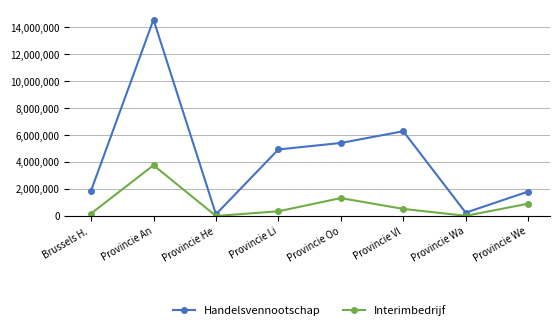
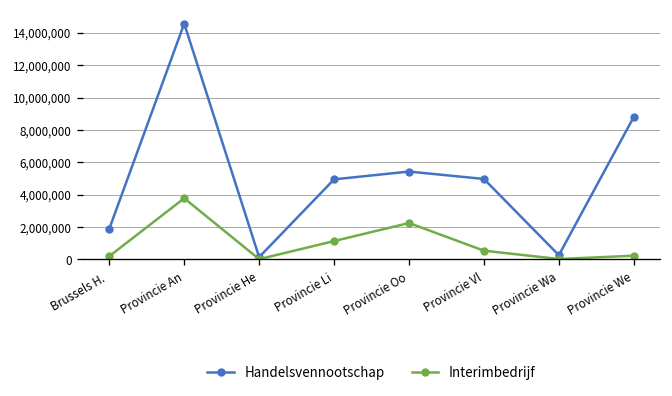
  {
    "Handelsvennootschap": {
      "Brussels H.": "1,900,000",
      "Provincie An": "14,600,000",
      "Provincie Li": "5,000,000",
      "Provincie Oo": "5,400,000",
-     "Provincie Vl": "6,300,000",
+     "Provincie Vl": "5,000,000",
      "Provincie Wa": "300,000",
-     "Provincie We": "1,800,000"
+     "Provincie We": "8,800,000"
    },
    "Interimbedrijf": {
      "Brussels H.": "200,000",
      "Provincie An": "3,800,000",
-     "Provincie Li": "400,000",
-     "Provincie Oo": "1,300,000",
+     "Provincie Li": "1,100,000",
+     "Provincie Oo": "2,300,000",
      "Provincie Vl": "500,000",
      "Provincie Wa": "0",
-     "Provincie We": "900,000"
+     "Provincie We": "200,000"
    }
  }
